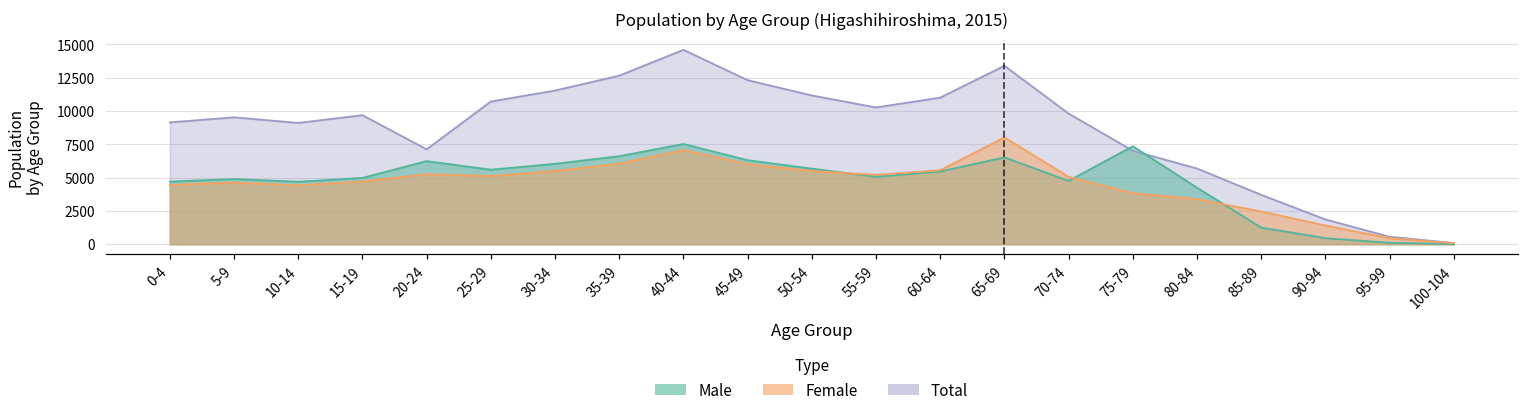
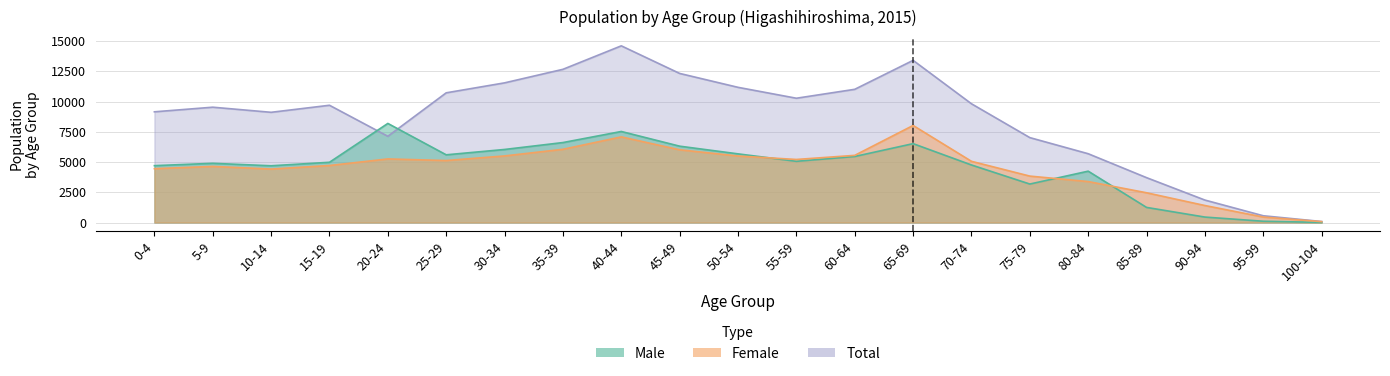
  {
    "Total": {
      "0-4": 9100,
      "5-9": 9500,
      "10-14": 9100,
      "15-19": 9700,
      "20-24": 7100,
      "25-29": 10700,
      "30-34": 11500,
      "35-39": 12700,
      "40-44": 14600,
      "45-49": 12300,
      "50-54": 11200,
      "55-59": 10300,
      "60-64": 11000,
      "65-69": 13400,
      "70-74": 9800,
      "75-79": 7000,
      "80-84": 5700,
      "85-89": 3700,
      "90-94": 1900
    },
    "Male": {
      "0-4": 4700,
      "5-9": 4900,
      "10-14": 4700,
      "15-19": 5000,
-     "20-24": 6200,
+     "20-24": 8200,
      "25-29": 5600,
      "30-34": 6000,
      "35-39": 6600,
      "40-44": 7500,
      "45-49": 6300,
      "65-69": 6500,
      "70-74": 4800,
-     "75-79": 7400,
+     "75-79": 3200,
      "80-84": 4200,
      "85-89": 1200,
      "90-94": 500,
      "95-99": 100
    },
    "Female": {
      "0-4": 4400,
      "5-9": 4600,
      "10-14": 4400,
      "15-19": 4700,
      "20-24": 5300,
      "25-29": 5100,
      "30-34": 5500,
      "35-39": 6100,
      "40-44": 7100,
      "45-49": 6000,
      "65-69": 8000,
      "70-74": 5100,
      "75-79": 3800,
      "80-84": 3400,
      "85-89": 2500,
      "90-94": 1400
    }
  }
